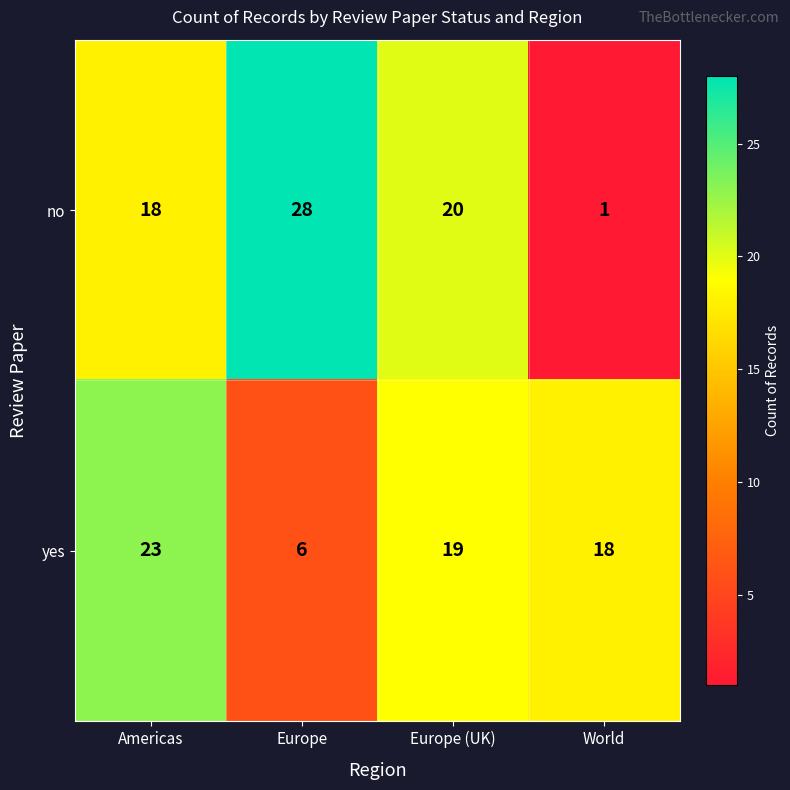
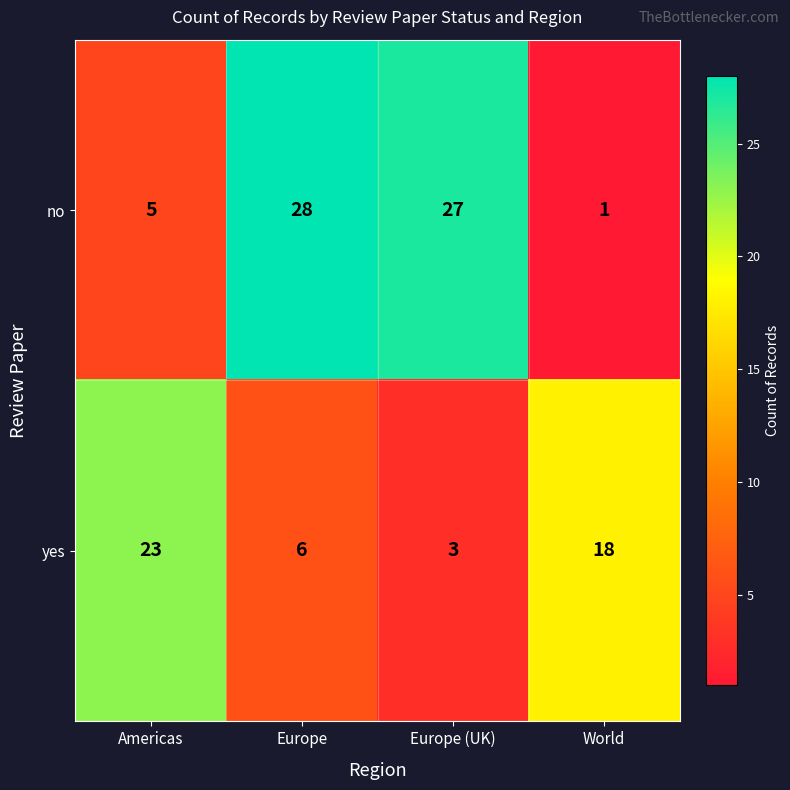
  {
    "no": {
-     "Americas": 18,
+     "Americas": 5,
      "Europe": 28,
-     "Europe (UK)": 20,
+     "Europe (UK)": 27,
      "World": 1
    },
    "yes": {
      "Americas": 23,
      "Europe": 6,
-     "Europe (UK)": 19,
+     "Europe (UK)": 3,
      "World": 18
    }
  }
